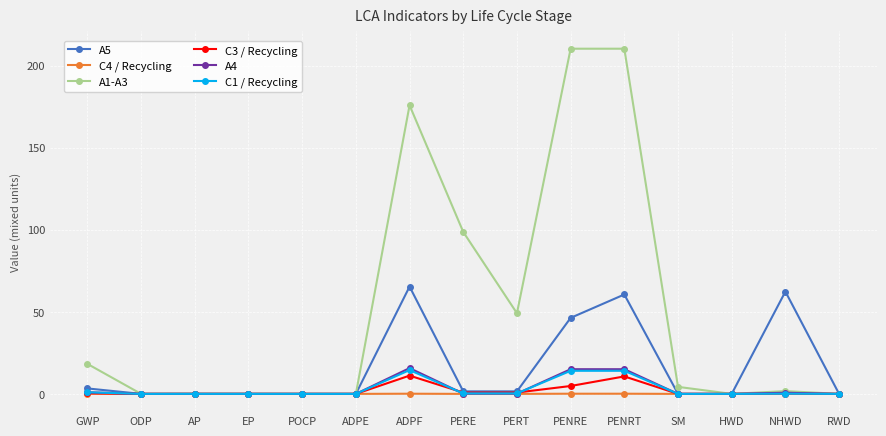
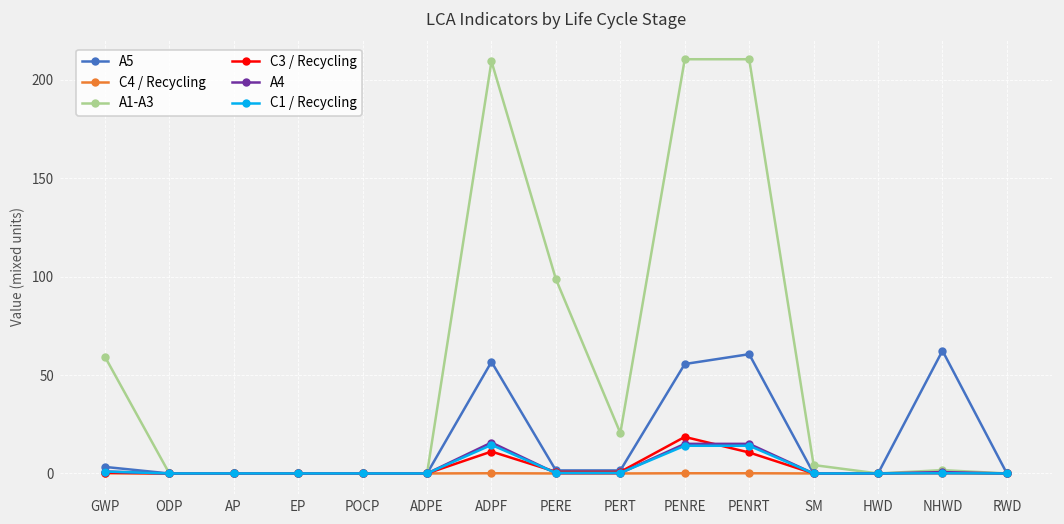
  {
    "A5": {
      "GWP": 3,
-     "ADPF": 65,
-     "PENRE": 46,
+     "ADPF": 57,
+     "PENRE": 56,
      "PENRT": 61,
      "NHWD": 62
    },
    "C4 / Recycling": {
      "ADPF": 0,
      "PENRE": 0,
      "PENRT": 0
    },
    "A1-A3": {
-     "GWP": 18,
-     "ADPF": 176,
+     "GWP": 59,
+     "ADPF": 209,
      "PERE": 99,
-     "PERT": 49,
+     "PERT": 21,
      "PENRE": 210,
      "PENRT": 210,
      "SM": 4
    },
    "C3 / Recycling": {
      "ADPF": 11,
-     "PENRE": 5,
+     "PENRE": 19,
      "PENRT": 11
    }
  }
